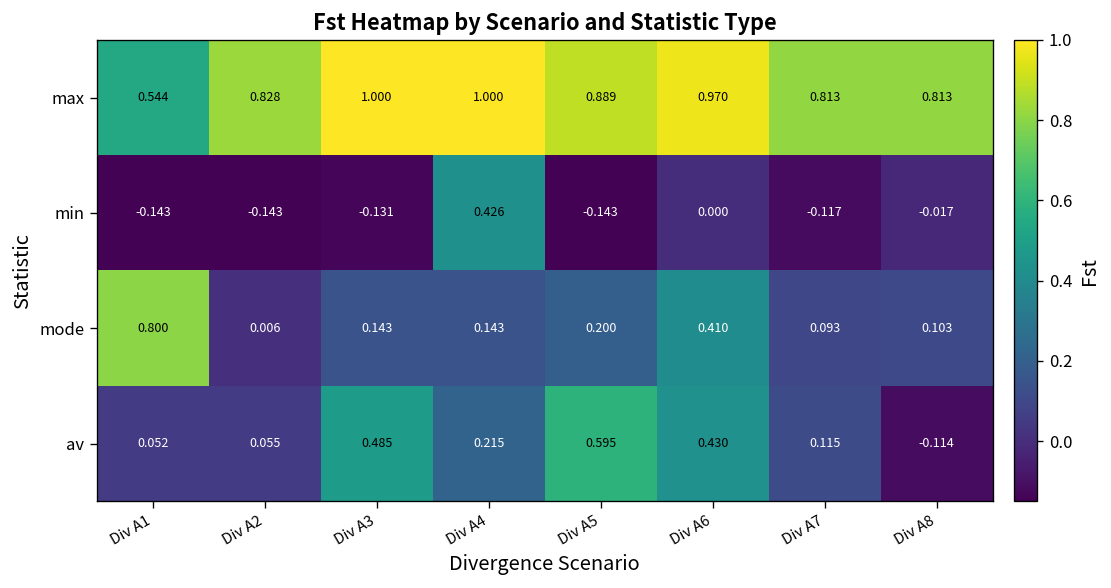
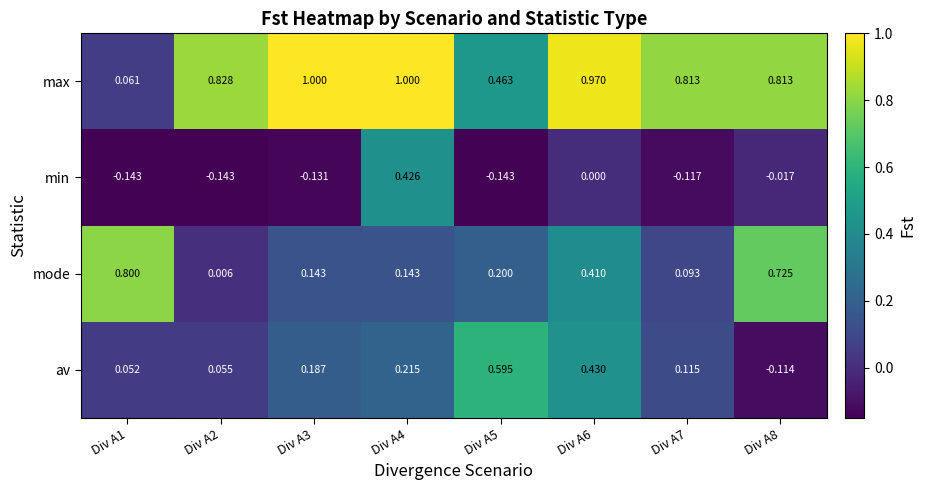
  {
    "max": {
-     "Div A1": 0.544,
+     "Div A1": 0.061,
      "Div A2": 0.828,
      "Div A3": 1.000,
      "Div A4": 1.000,
-     "Div A5": 0.889,
+     "Div A5": 0.463,
      "Div A6": 0.970,
      "Div A7": 0.813,
      "Div A8": 0.813
    },
    "min": {
      "Div A1": -0.143,
      "Div A2": -0.143,
      "Div A3": -0.131,
      "Div A4": 0.426,
      "Div A5": -0.143,
      "Div A6": 0.000,
      "Div A7": -0.117,
      "Div A8": -0.017
    },
    "mode": {
      "Div A1": 0.800,
      "Div A2": 0.006,
      "Div A3": 0.143,
      "Div A4": 0.143,
      "Div A5": 0.200,
      "Div A6": 0.410,
      "Div A7": 0.093,
-     "Div A8": 0.103
+     "Div A8": 0.725
    },
    "av": {
      "Div A1": 0.052,
      "Div A2": 0.055,
-     "Div A3": 0.485,
+     "Div A3": 0.187,
      "Div A4": 0.215,
      "Div A5": 0.595,
      "Div A6": 0.430,
      "Div A7": 0.115,
      "Div A8": -0.114
    }
  }
